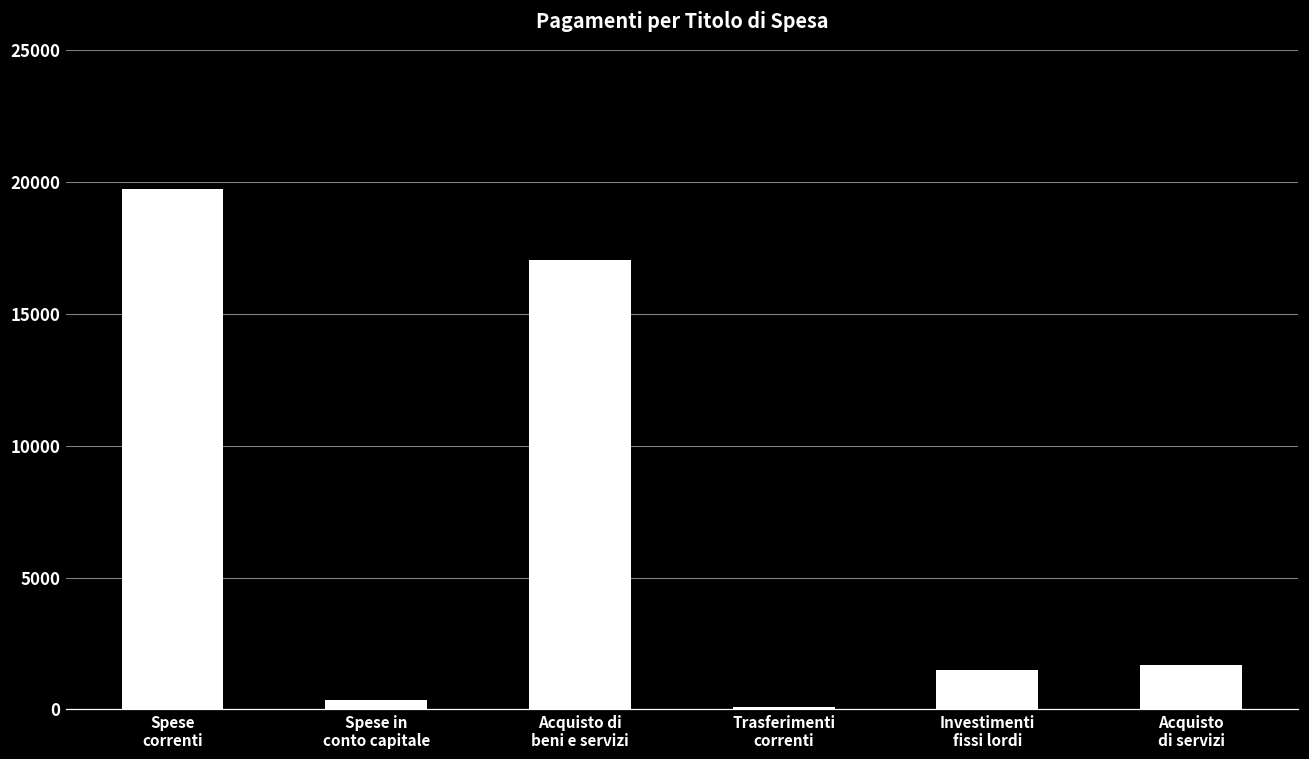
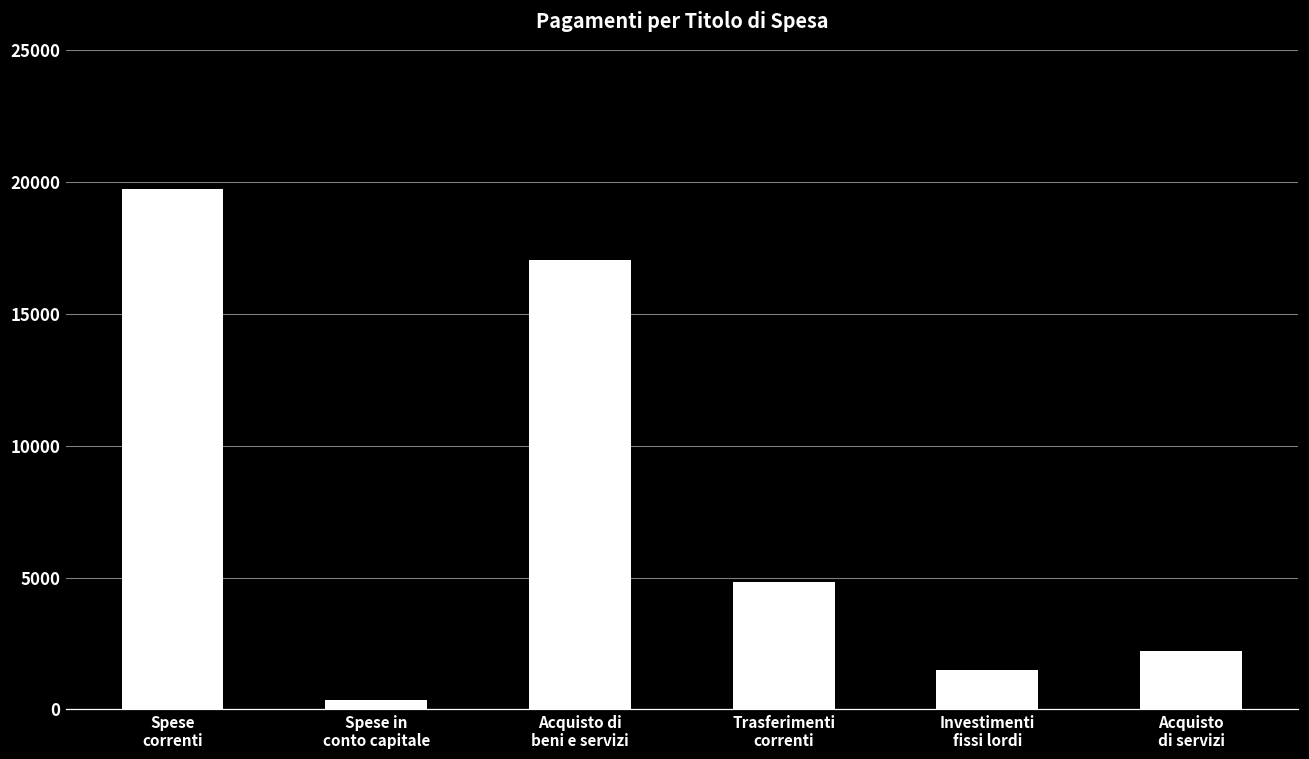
  {
    "Spese correnti": 19700,
    "Spese in conto capitale": 400,
    "Acquisto di beni e servizi": 17100,
-   "Trasferimenti correnti": 100,
+   "Trasferimenti correnti": 4800,
    "Investimenti fissi lordi": 1500,
-   "Acquisto di servizi": 1700
+   "Acquisto di servizi": 2200
  }
